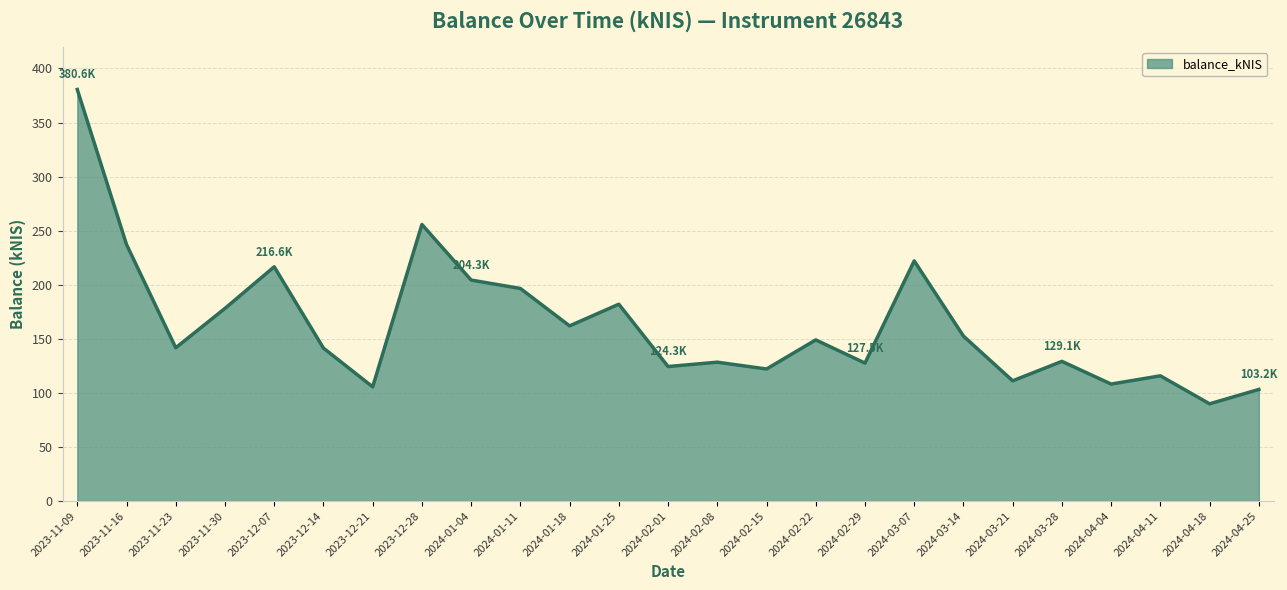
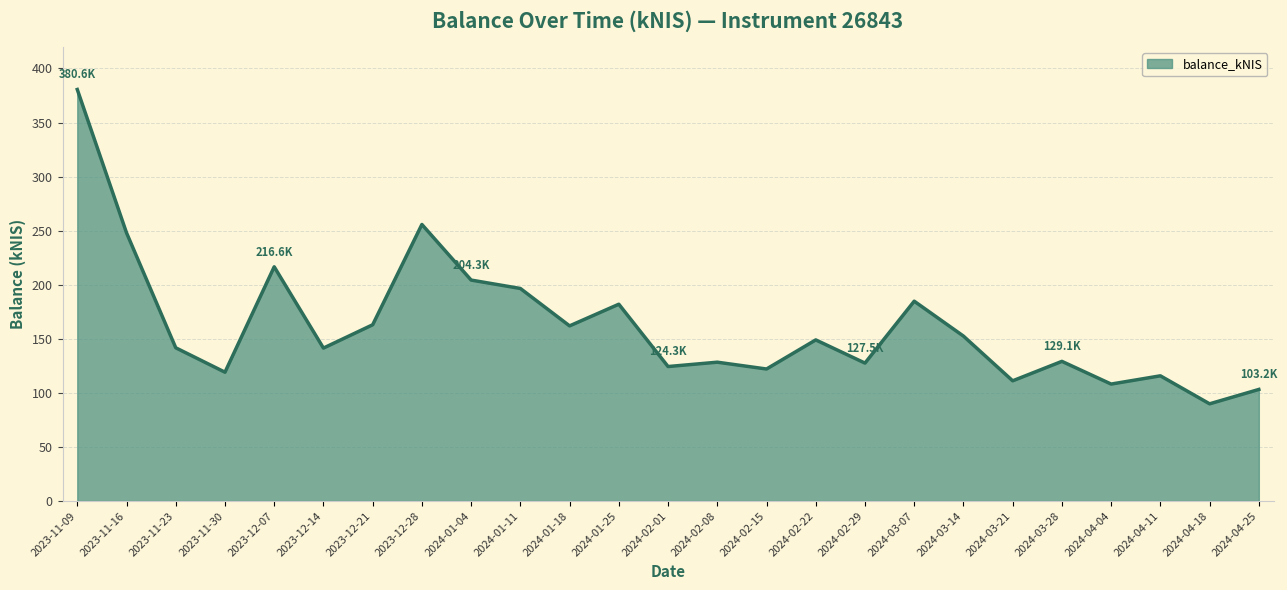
  {
-   "2023-11-16": 237,
+   "2023-11-16": 248,
    "2023-11-23": 142,
-   "2023-11-30": 178,
+   "2023-11-30": 119,
    "2023-12-14": 141,
-   "2023-12-21": 106,
+   "2023-12-21": 163,
    "2023-12-28": 256,
    "2024-01-11": 197,
    "2024-01-18": 162,
    "2024-01-25": 182,
    "2024-02-08": 128,
    "2024-02-15": 122,
    "2024-02-22": 149,
-   "2024-03-07": 222,
+   "2024-03-07": 185,
    "2024-03-14": 153,
    "2024-03-21": 111,
    "2024-04-04": 108,
    "2024-04-11": 116,
    "2024-04-18": 90
  }
